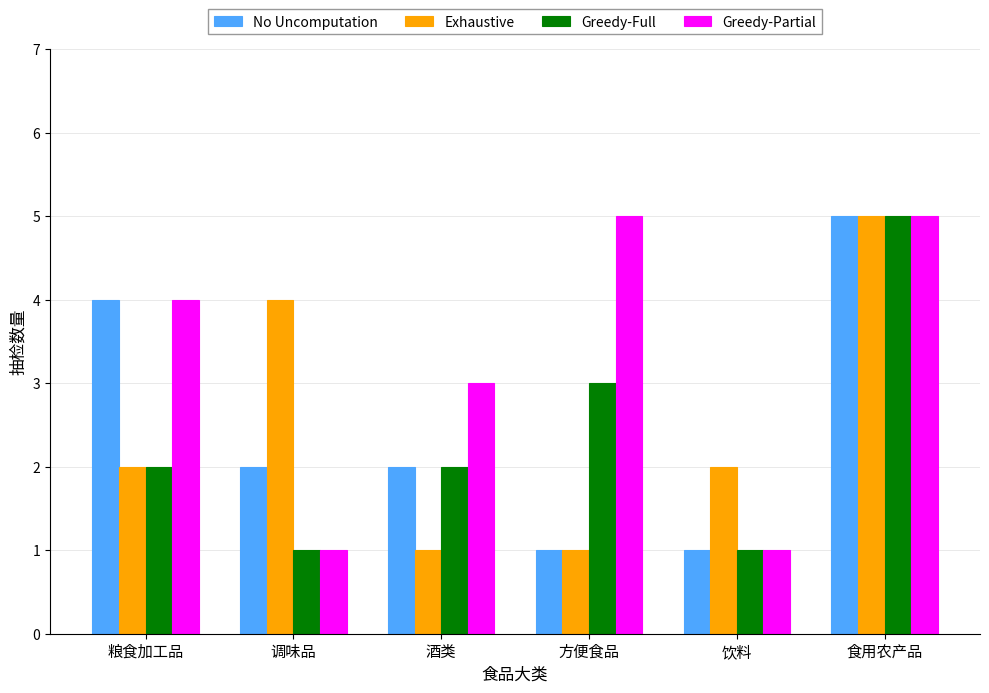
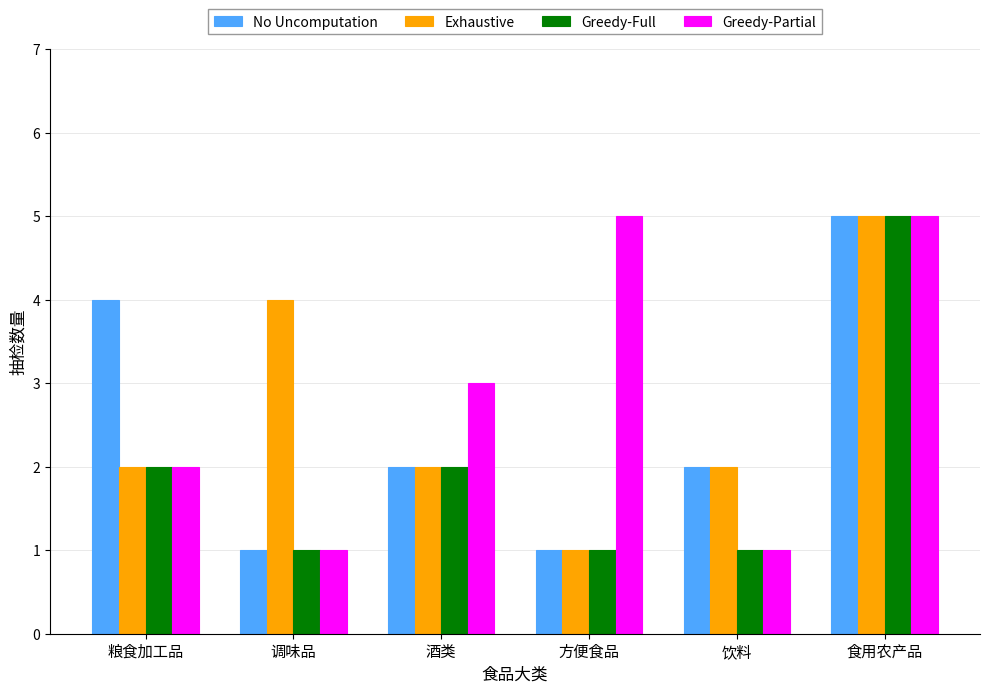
  {
    "No Uncomputation": {
      "粮食加工品": 4,
-     "调味品": 2,
+     "调味品": 1,
      "酒类": 2,
      "方便食品": 1,
-     "饮料": 1,
+     "饮料": 2,
      "食用农产品": 5
    },
    "Exhaustive": {
      "粮食加工品": 2,
      "调味品": 4,
-     "酒类": 1,
+     "酒类": 2,
      "方便食品": 1,
      "饮料": 2,
      "食用农产品": 5
    },
    "Greedy-Full": {
      "粮食加工品": 2,
      "调味品": 1,
      "酒类": 2,
-     "方便食品": 3,
+     "方便食品": 1,
      "饮料": 1,
      "食用农产品": 5
    },
    "Greedy-Partial": {
-     "粮食加工品": 4,
+     "粮食加工品": 2,
      "调味品": 1,
      "酒类": 3,
      "方便食品": 5,
      "饮料": 1,
      "食用农产品": 5
    }
  }
